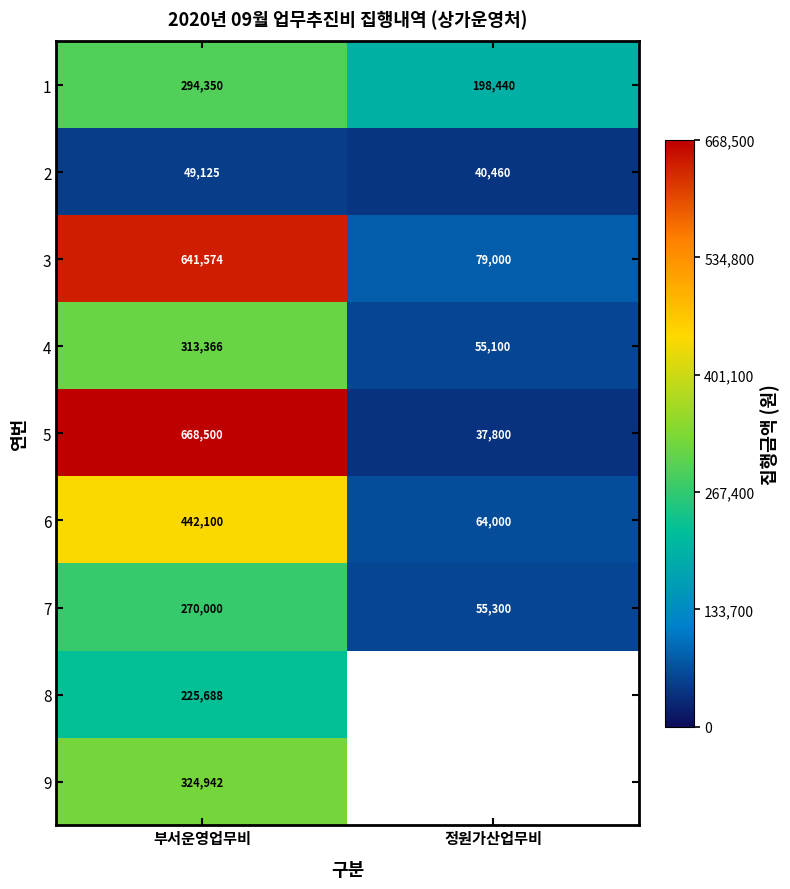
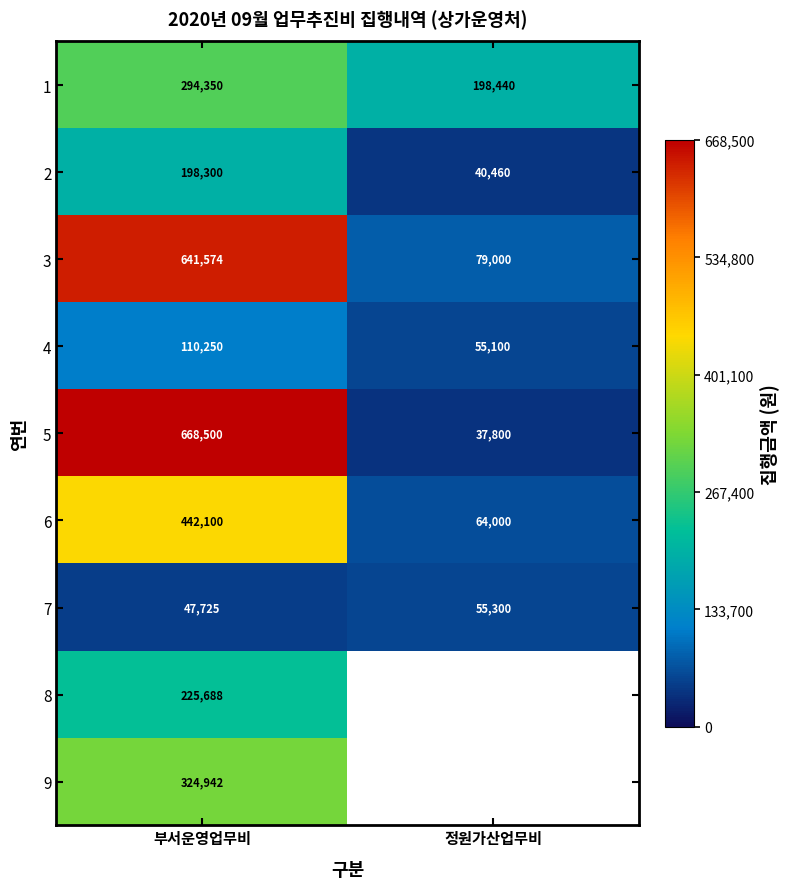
  {
    "1": {
      "부서운영업무비": "294,350",
      "정원가산업무비": "198,440"
    },
    "2": {
-     "부서운영업무비": "49,125",
+     "부서운영업무비": "198,300",
      "정원가산업무비": "40,460"
    },
    "3": {
      "부서운영업무비": "641,574",
      "정원가산업무비": "79,000"
    },
    "4": {
-     "부서운영업무비": "313,366",
+     "부서운영업무비": "110,250",
      "정원가산업무비": "55,100"
    },
    "5": {
      "부서운영업무비": "668,500",
      "정원가산업무비": "37,800"
    },
    "6": {
      "부서운영업무비": "442,100",
      "정원가산업무비": "64,000"
    },
    "7": {
-     "부서운영업무비": "270,000",
+     "부서운영업무비": "47,725",
      "정원가산업무비": "55,300"
    },
    "8": {
      "부서운영업무비": "225,688"
    },
    "9": {
      "부서운영업무비": "324,942"
    }
  }
